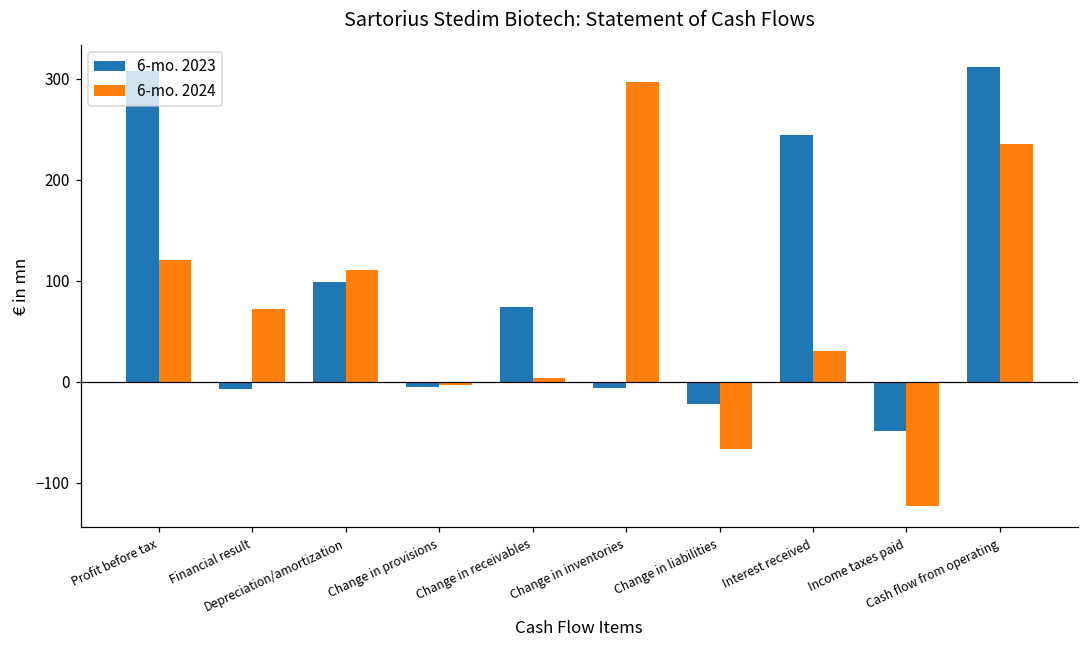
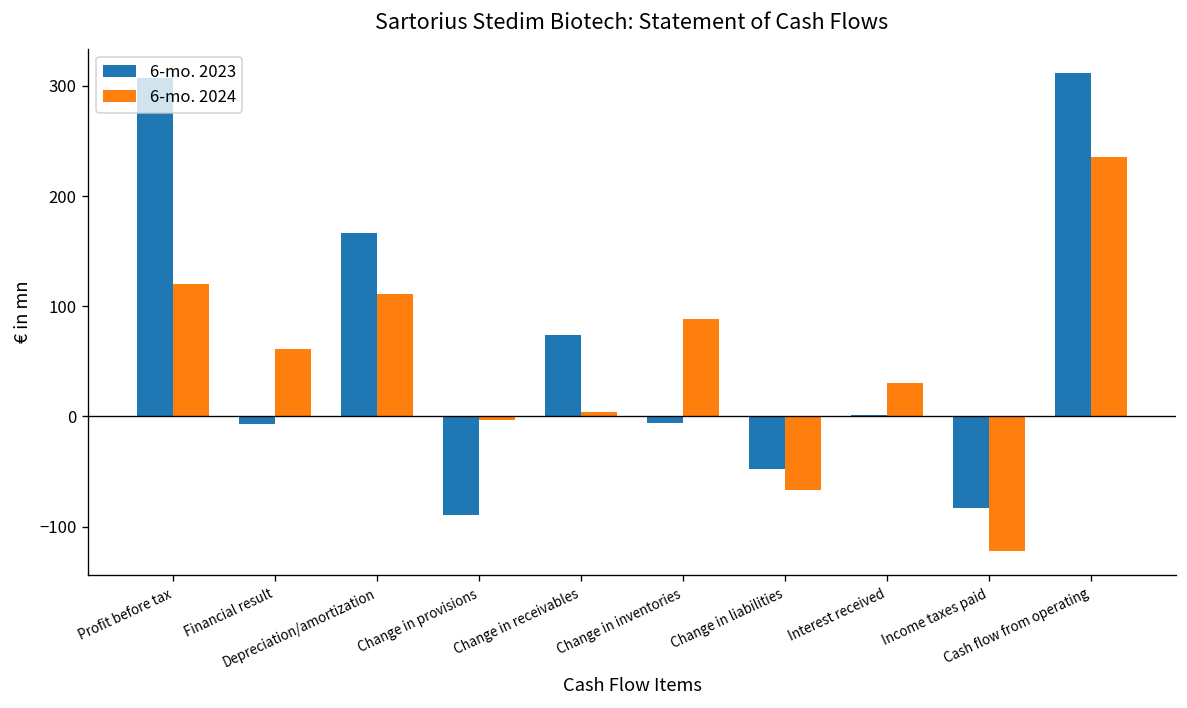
  {
    "6-mo. 2023": {
      "Financial result": -10,
-     "Depreciation/amortization": 100,
-     "Change in provisions": 0,
+     "Depreciation/amortization": 170,
+     "Change in provisions": -90,
      "Change in receivables": 70,
      "Change in inventories": -10,
-     "Change in liabilities": -20,
-     "Interest received": 240,
-     "Income taxes paid": -50,
+     "Change in liabilities": -50,
+     "Interest received": 0,
+     "Income taxes paid": -80,
      "Cash flow from operating": 310
    },
    "6-mo. 2024": {
      "Profit before tax": 120,
-     "Financial result": 70,
+     "Financial result": 60,
      "Depreciation/amortization": 110,
      "Change in provisions": 0,
      "Change in receivables": 0,
-     "Change in inventories": 300,
+     "Change in inventories": 90,
      "Change in liabilities": -70,
      "Interest received": 30,
      "Income taxes paid": -120,
      "Cash flow from operating": 240
    }
  }
